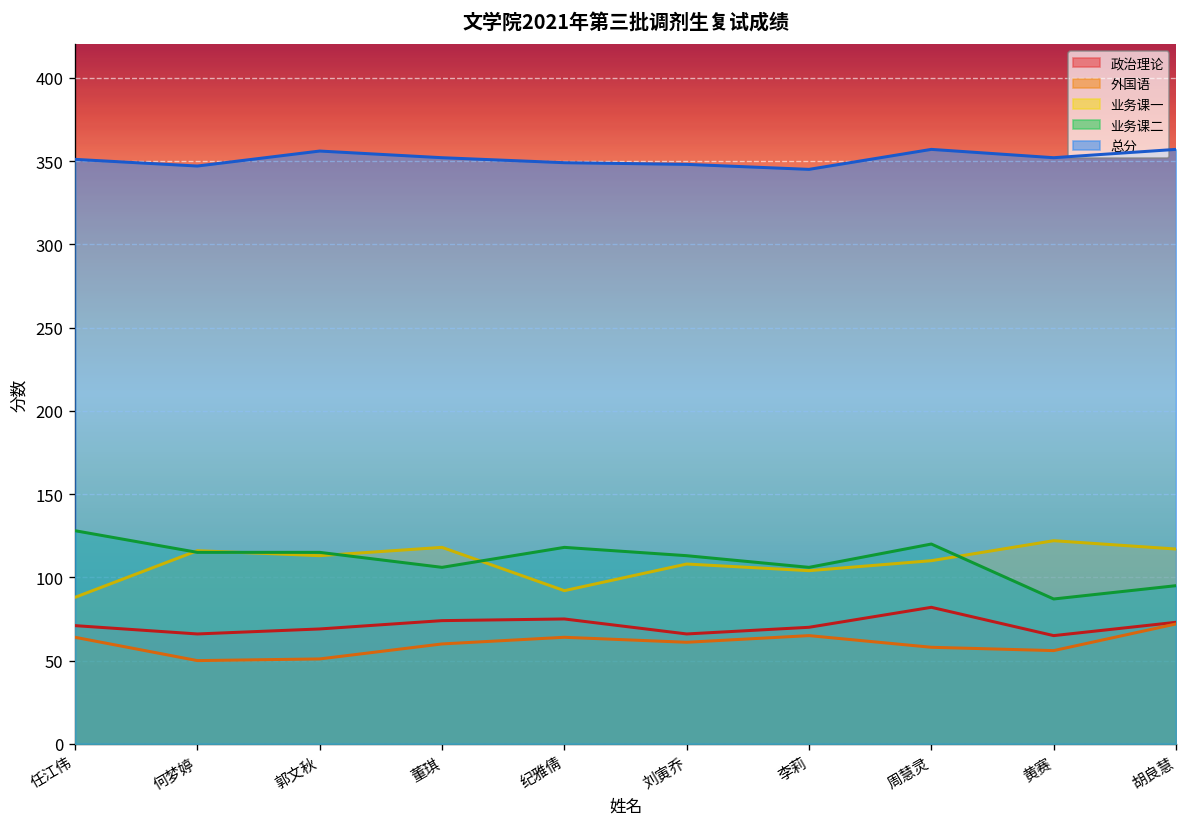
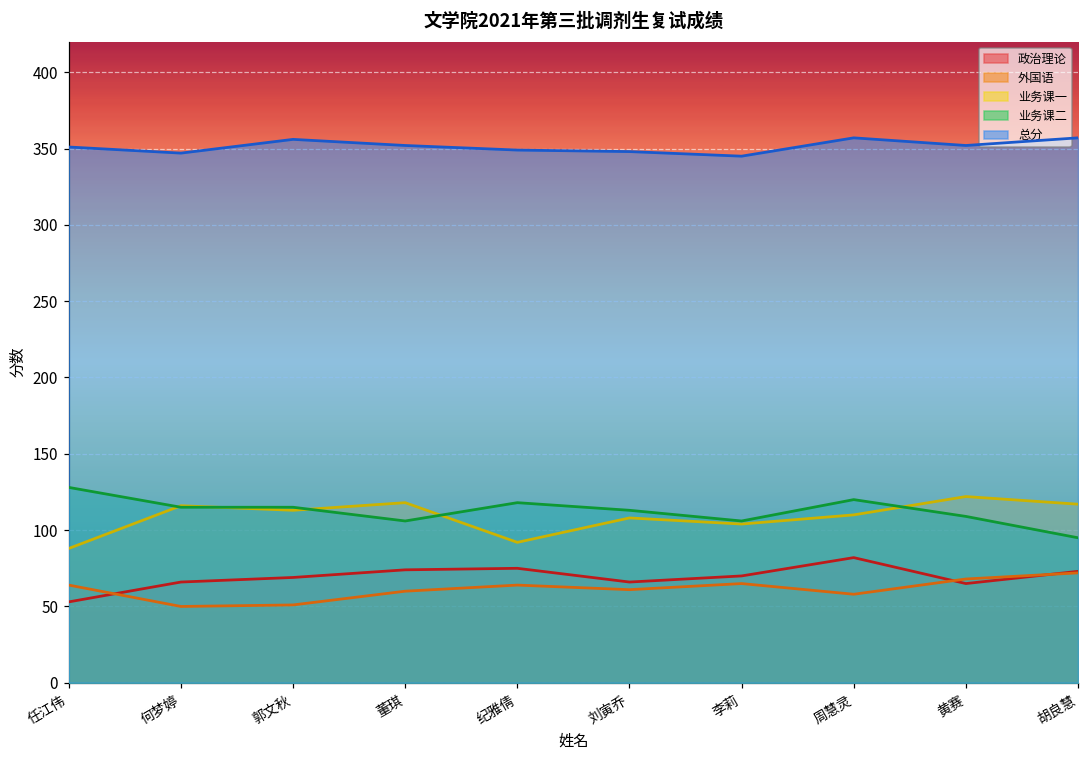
  {
    "政治理论": {
-     "任江伟": 71,
+     "任江伟": 53,
      "何梦婷": 66,
      "郭文秋": 69,
      "董琪": 74,
      "纪雅倩": 75,
      "刘寅乔": 66,
      "李莉": 70,
      "周慧灵": 82,
      "黄赛": 65
    },
    "外国语": {
      "任江伟": 64,
      "何梦婷": 50,
      "郭文秋": 51,
      "董琪": 60,
      "纪雅倩": 64,
      "刘寅乔": 61,
      "李莉": 65,
      "周慧灵": 58,
-     "黄赛": 56
+     "黄赛": 68
    },
    "业务课一": {
      "任江伟": 88,
      "郭文秋": 113,
      "董琪": 118,
      "纪雅倩": 92,
      "刘寅乔": 108,
      "李莉": 104,
      "周慧灵": 110,
      "黄赛": 122,
      "胡良慧": 117
    },
    "业务课二": {
      "任江伟": 128,
      "郭文秋": 115,
      "董琪": 106,
      "纪雅倩": 118,
      "刘寅乔": 113,
      "李莉": 106,
      "周慧灵": 120,
-     "黄赛": 87,
+     "黄赛": 109,
      "胡良慧": 95
    },
    "总分": {
      "任江伟": 351,
      "何梦婷": 347,
      "郭文秋": 356,
      "董琪": 352,
      "纪雅倩": 349,
      "刘寅乔": 348,
      "李莉": 345,
      "周慧灵": 357,
      "黄赛": 352,
      "胡良慧": 357
    }
  }
